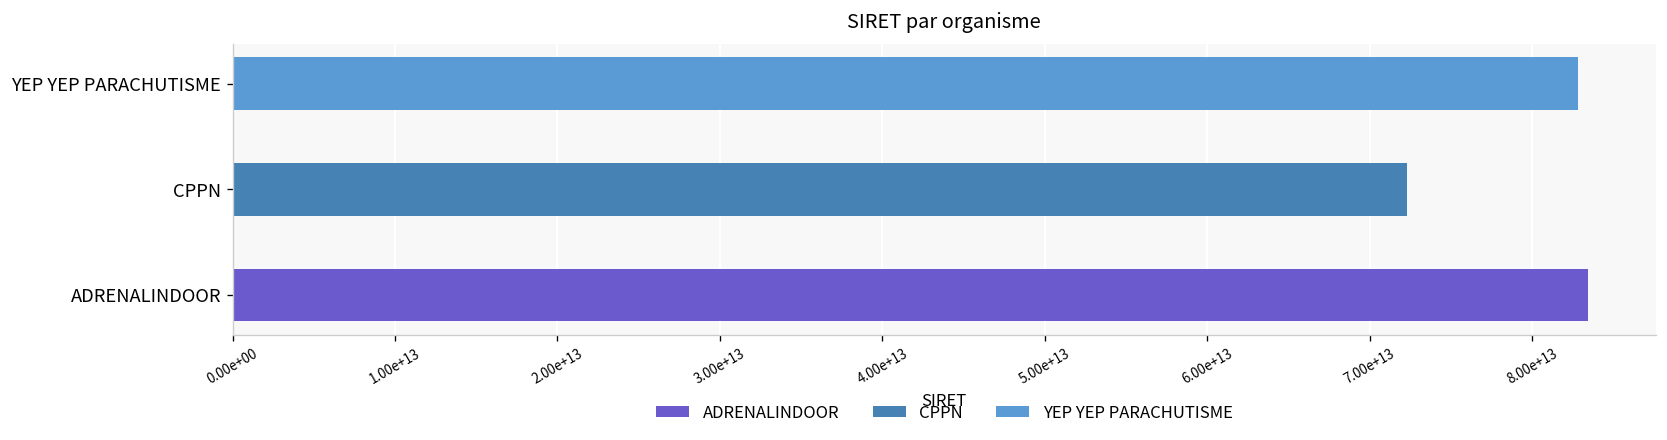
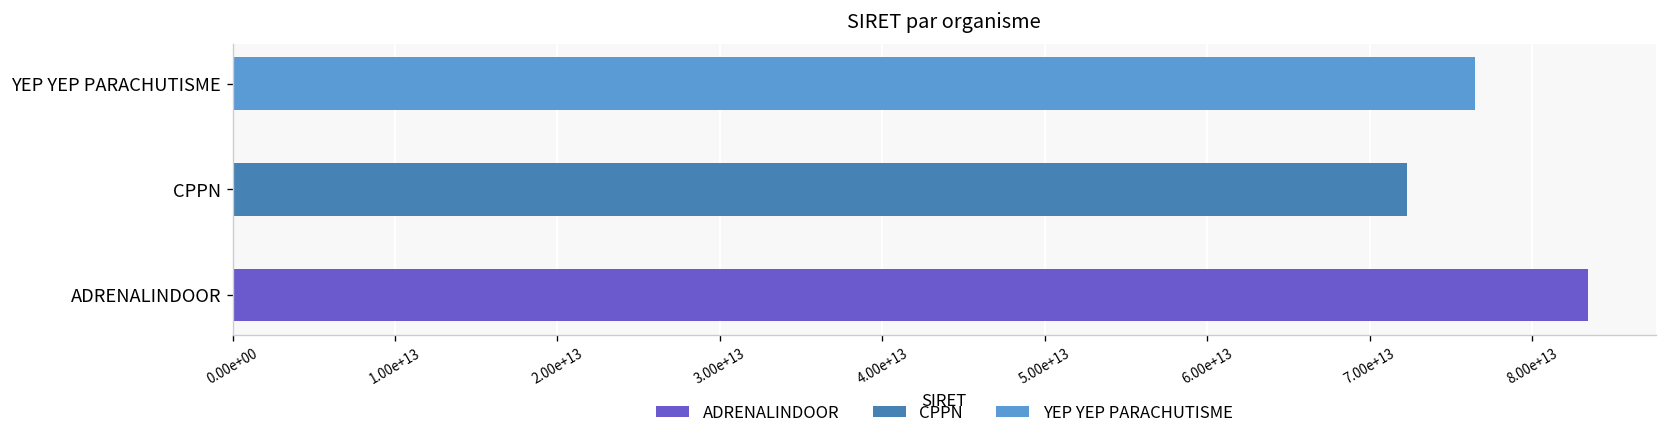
  {
-   "YEP YEP PARACHUTISME": 82800000000000,
+   "YEP YEP PARACHUTISME": 76500000000000,
    "CPPN": 72300000000000,
    "ADRENALINDOOR": 83500000000000
  }
